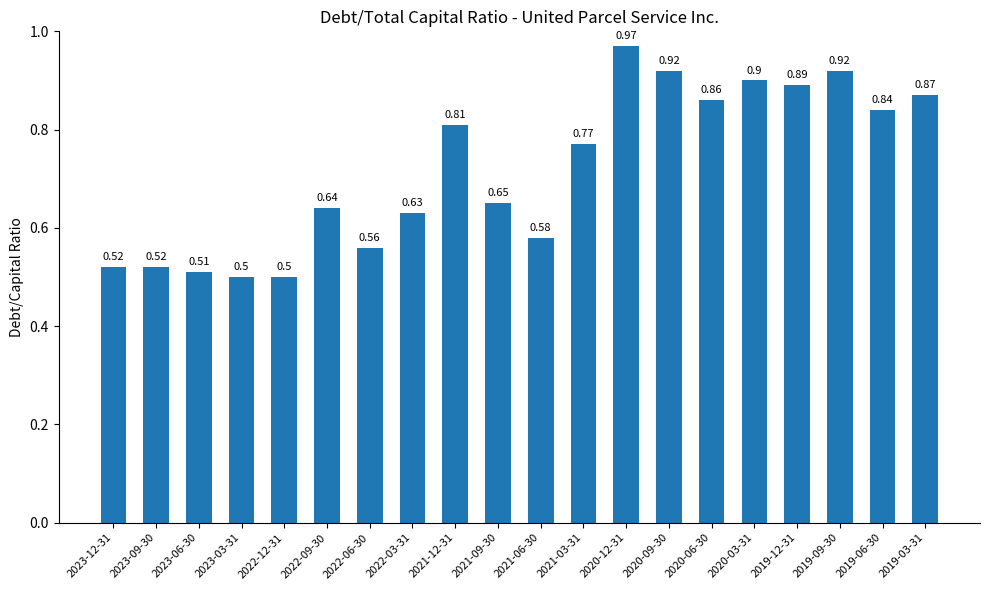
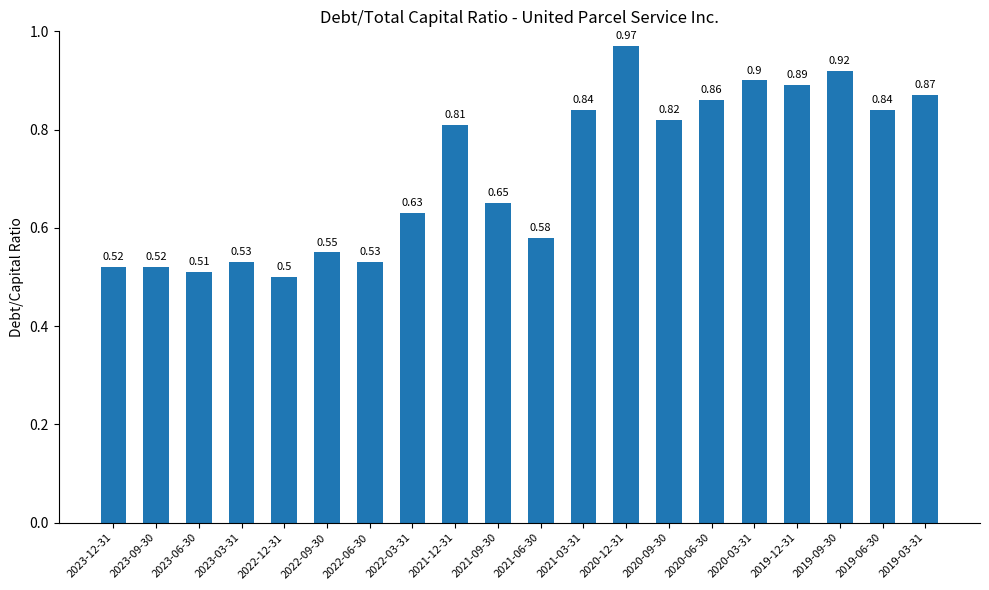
  {
    "2023-12-31": 0.52,
    "2023-09-30": 0.52,
    "2023-06-30": 0.51,
-   "2023-03-31": 0.5,
+   "2023-03-31": 0.53,
    "2022-12-31": 0.5,
-   "2022-09-30": 0.64,
-   "2022-06-30": 0.56,
+   "2022-09-30": 0.55,
+   "2022-06-30": 0.53,
    "2022-03-31": 0.63,
    "2021-12-31": 0.81,
    "2021-09-30": 0.65,
    "2021-06-30": 0.58,
-   "2021-03-31": 0.77,
+   "2021-03-31": 0.84,
    "2020-12-31": 0.97,
-   "2020-09-30": 0.92,
+   "2020-09-30": 0.82,
    "2020-06-30": 0.86,
    "2020-03-31": 0.9,
    "2019-12-31": 0.89,
    "2019-09-30": 0.92,
    "2019-06-30": 0.84,
    "2019-03-31": 0.87
  }
